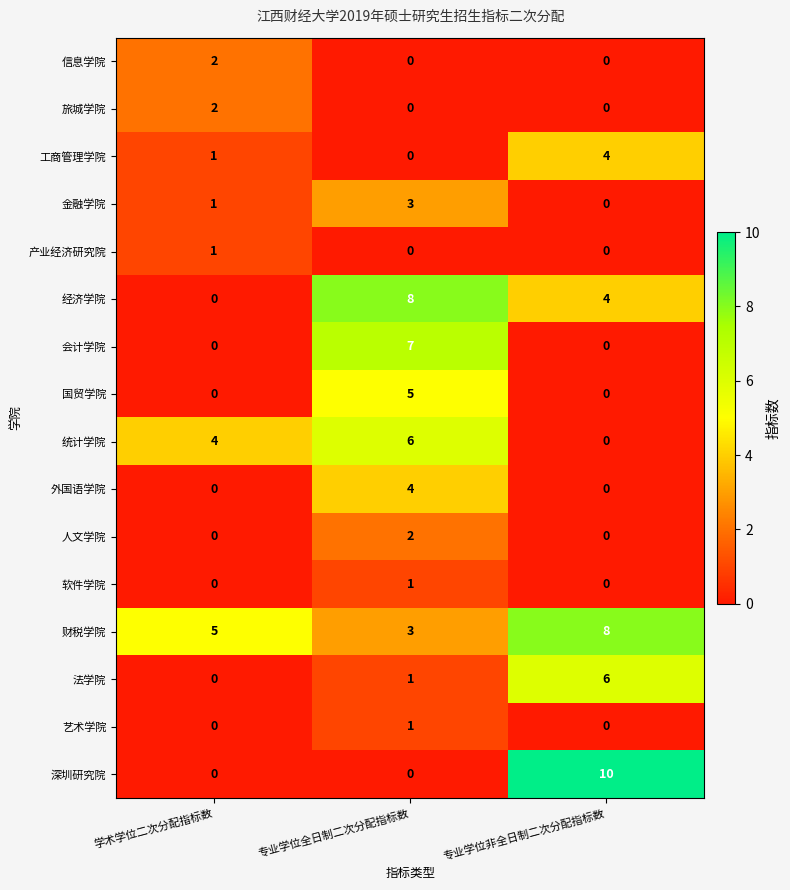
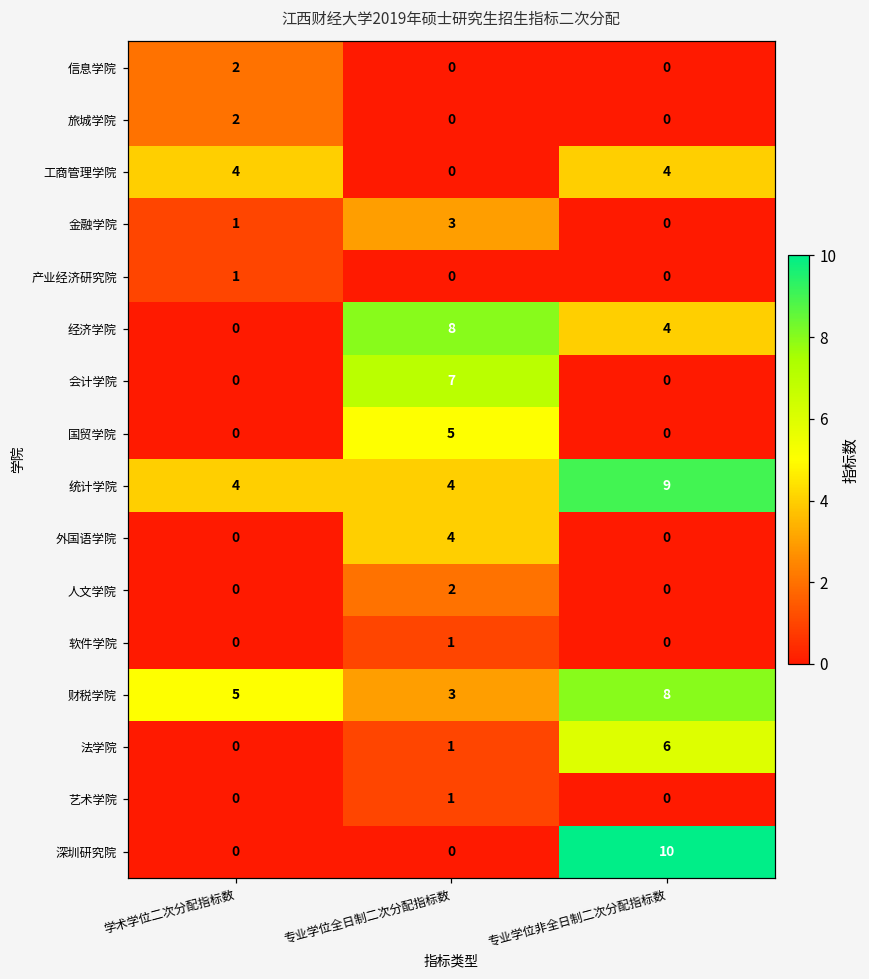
  {
    "信息学院": {
      "学术学位二次分配指标数": 2,
      "专业学位全日制二次分配指标数": 0,
      "专业学位非全日制二次分配指标数": 0
    },
    "旅城学院": {
      "学术学位二次分配指标数": 2,
      "专业学位全日制二次分配指标数": 0,
      "专业学位非全日制二次分配指标数": 0
    },
    "工商管理学院": {
-     "学术学位二次分配指标数": 1,
+     "学术学位二次分配指标数": 4,
      "专业学位全日制二次分配指标数": 0,
      "专业学位非全日制二次分配指标数": 4
    },
    "金融学院": {
      "学术学位二次分配指标数": 1,
      "专业学位全日制二次分配指标数": 3,
      "专业学位非全日制二次分配指标数": 0
    },
    "产业经济研究院": {
      "学术学位二次分配指标数": 1,
      "专业学位全日制二次分配指标数": 0,
      "专业学位非全日制二次分配指标数": 0
    },
    "经济学院": {
      "学术学位二次分配指标数": 0,
      "专业学位全日制二次分配指标数": 8,
      "专业学位非全日制二次分配指标数": 4
    },
    "会计学院": {
      "学术学位二次分配指标数": 0,
      "专业学位全日制二次分配指标数": 7,
      "专业学位非全日制二次分配指标数": 0
    },
    "国贸学院": {
      "学术学位二次分配指标数": 0,
      "专业学位全日制二次分配指标数": 5,
      "专业学位非全日制二次分配指标数": 0
    },
    "统计学院": {
      "学术学位二次分配指标数": 4,
-     "专业学位全日制二次分配指标数": 6,
-     "专业学位非全日制二次分配指标数": 0
+     "专业学位全日制二次分配指标数": 4,
+     "专业学位非全日制二次分配指标数": 9
    },
    "外国语学院": {
      "学术学位二次分配指标数": 0,
      "专业学位全日制二次分配指标数": 4,
      "专业学位非全日制二次分配指标数": 0
    },
    "人文学院": {
      "学术学位二次分配指标数": 0,
      "专业学位全日制二次分配指标数": 2,
      "专业学位非全日制二次分配指标数": 0
    },
    "软件学院": {
      "学术学位二次分配指标数": 0,
      "专业学位全日制二次分配指标数": 1,
      "专业学位非全日制二次分配指标数": 0
    },
    "财税学院": {
      "学术学位二次分配指标数": 5,
      "专业学位全日制二次分配指标数": 3,
      "专业学位非全日制二次分配指标数": 8
    },
    "法学院": {
      "学术学位二次分配指标数": 0,
      "专业学位全日制二次分配指标数": 1,
      "专业学位非全日制二次分配指标数": 6
    },
    "艺术学院": {
      "学术学位二次分配指标数": 0,
      "专业学位全日制二次分配指标数": 1,
      "专业学位非全日制二次分配指标数": 0
    },
    "深圳研究院": {
      "学术学位二次分配指标数": 0,
      "专业学位全日制二次分配指标数": 0,
      "专业学位非全日制二次分配指标数": 10
    }
  }
